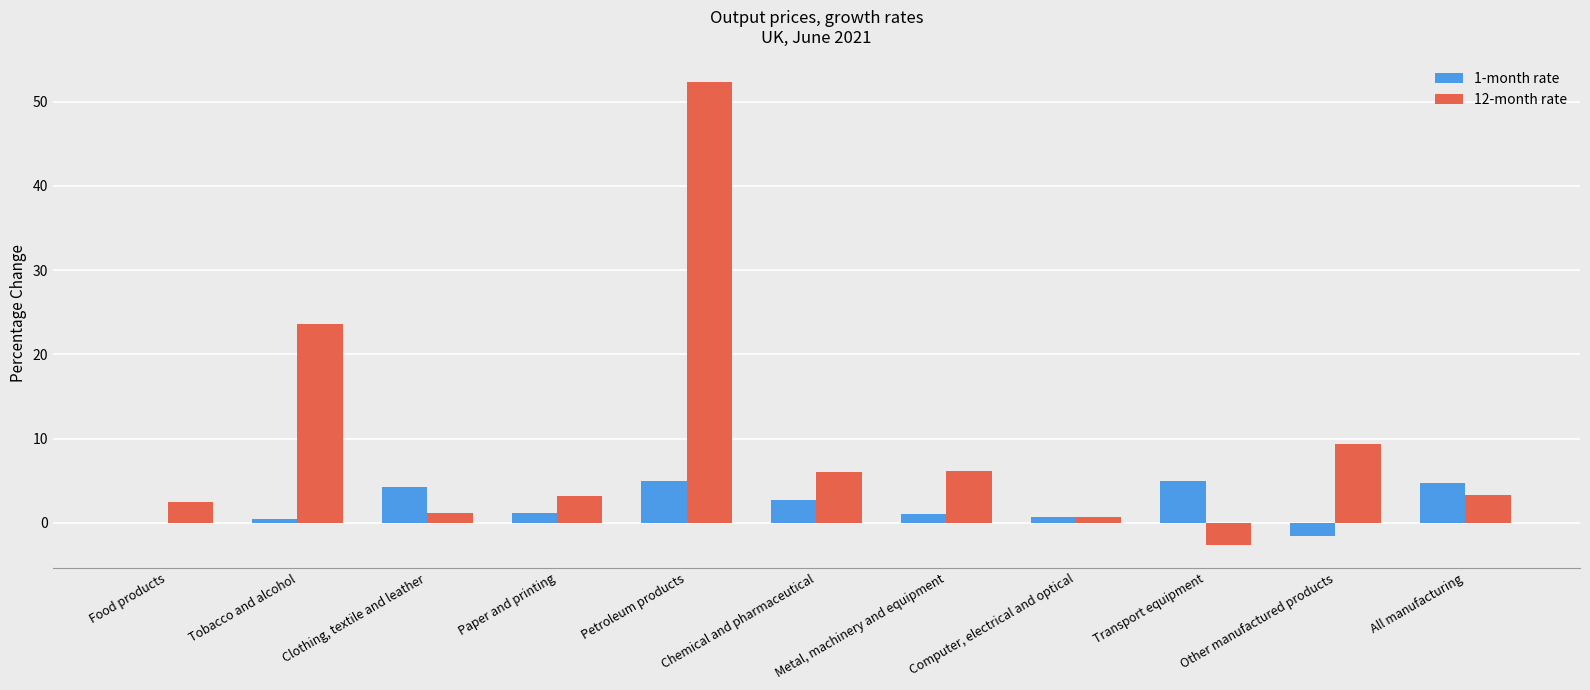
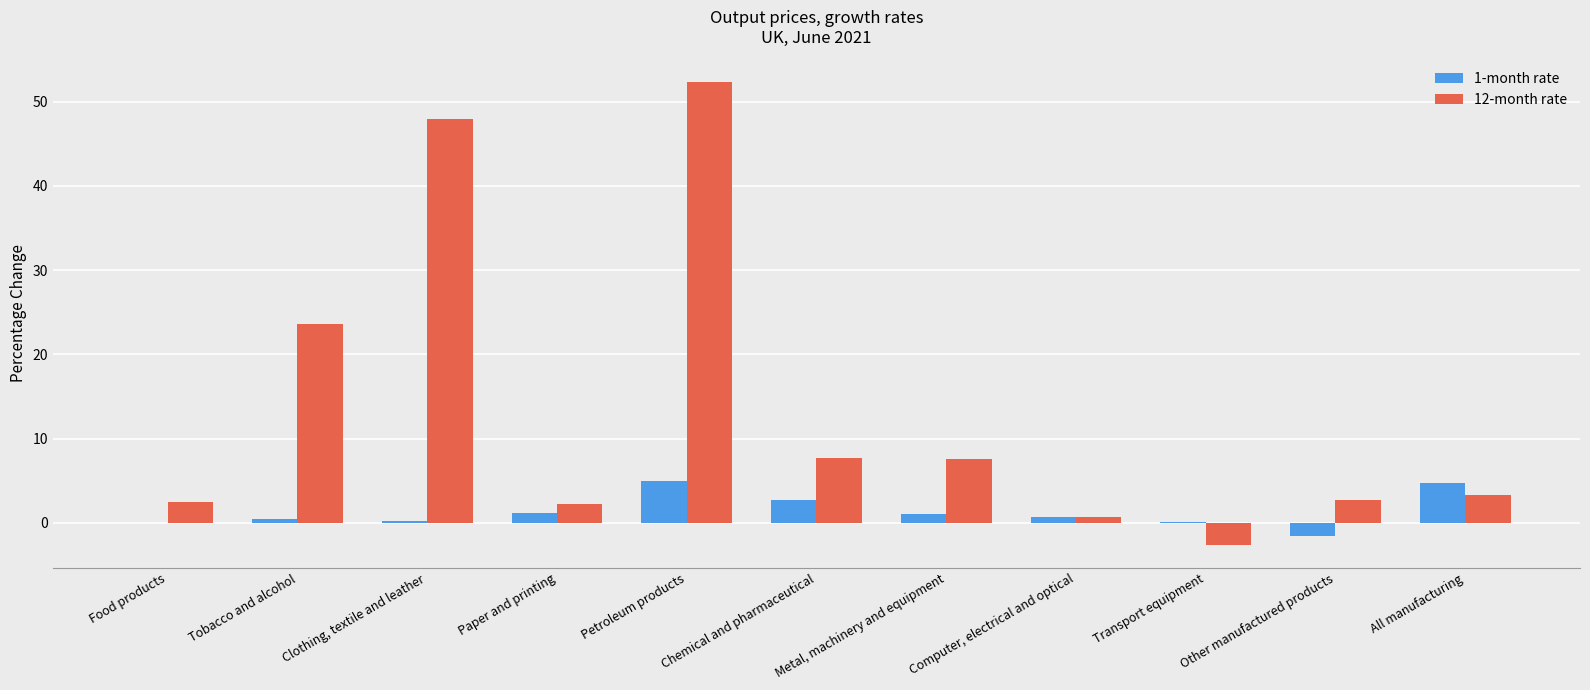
  {
    "1-month rate": {
      "Food products": 0,
      "Tobacco and alcohol": 1,
-     "Clothing, textile and leather": 4,
+     "Clothing, textile and leather": 0,
      "Paper and printing": 1,
      "Petroleum products": 5,
      "Chemical and pharmaceutical": 3,
      "Metal, machinery and equipment": 1,
      "Computer, electrical and optical": 1,
-     "Transport equipment": 5,
+     "Transport equipment": 0,
      "Other manufactured products": -2,
      "All manufacturing": 5
    },
    "12-month rate": {
      "Food products": 3,
      "Tobacco and alcohol": 24,
-     "Clothing, textile and leather": 1,
-     "Paper and printing": 3,
+     "Clothing, textile and leather": 48,
+     "Paper and printing": 2,
      "Petroleum products": 52,
-     "Chemical and pharmaceutical": 6,
-     "Metal, machinery and equipment": 6,
+     "Chemical and pharmaceutical": 8,
+     "Metal, machinery and equipment": 8,
      "Computer, electrical and optical": 1,
      "Transport equipment": -3,
-     "Other manufactured products": 9,
+     "Other manufactured products": 3,
      "All manufacturing": 3
    }
  }
